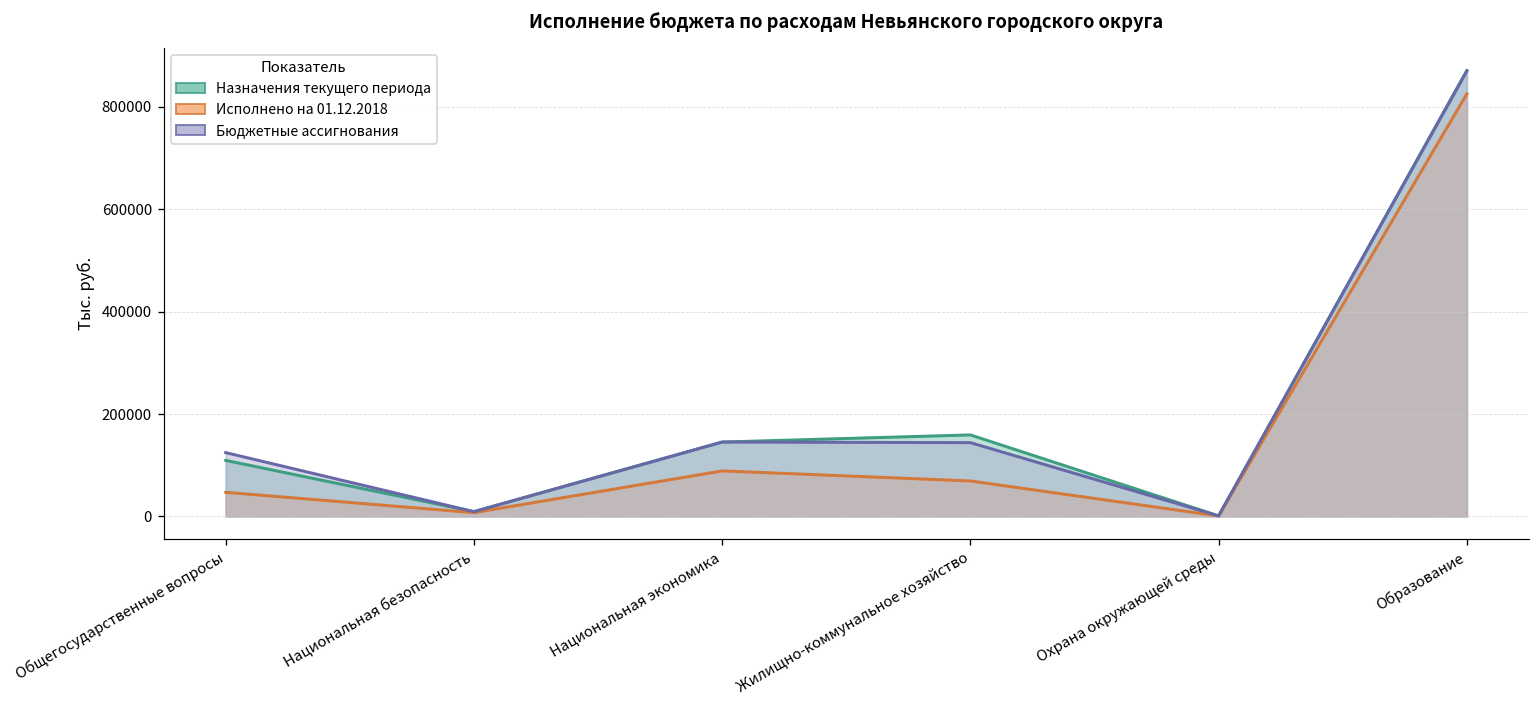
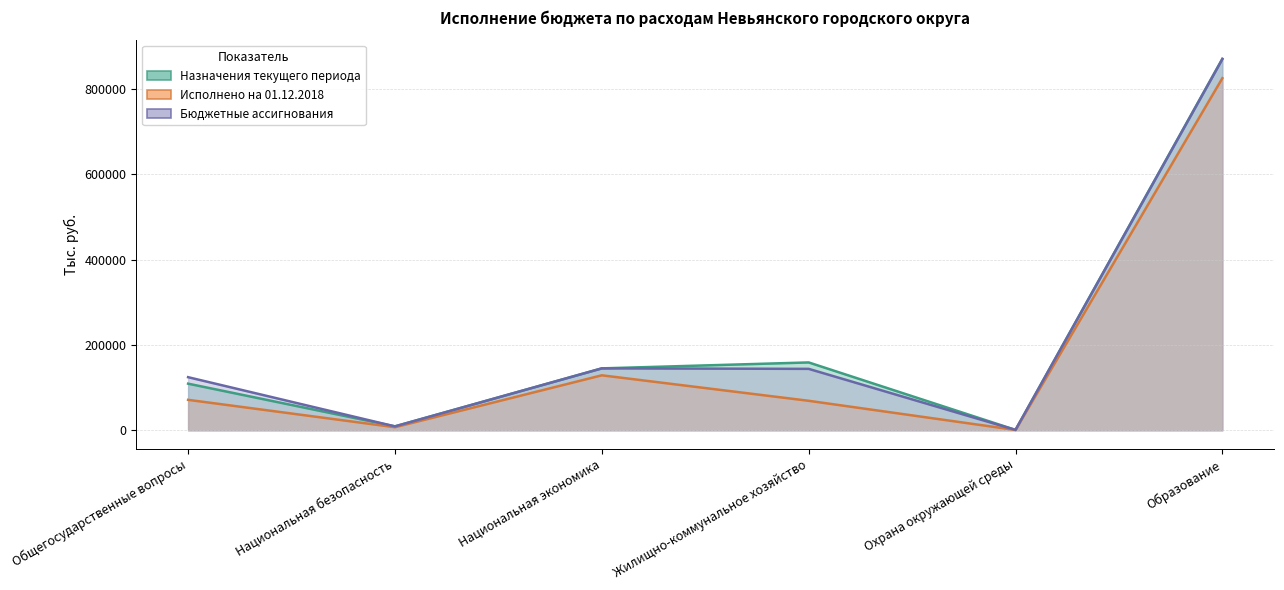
  {
    "Исполнено на 01.12.2018": {
-     "Общегосударственные вопросы": 50000,
-     "Национальная экономика": 90000,
+     "Общегосударственные вопросы": 70000,
+     "Национальная экономика": 130000,
      "Жилищно-коммунальное хозяйство": 70000,
      "Образование": 830000
    }
  }
